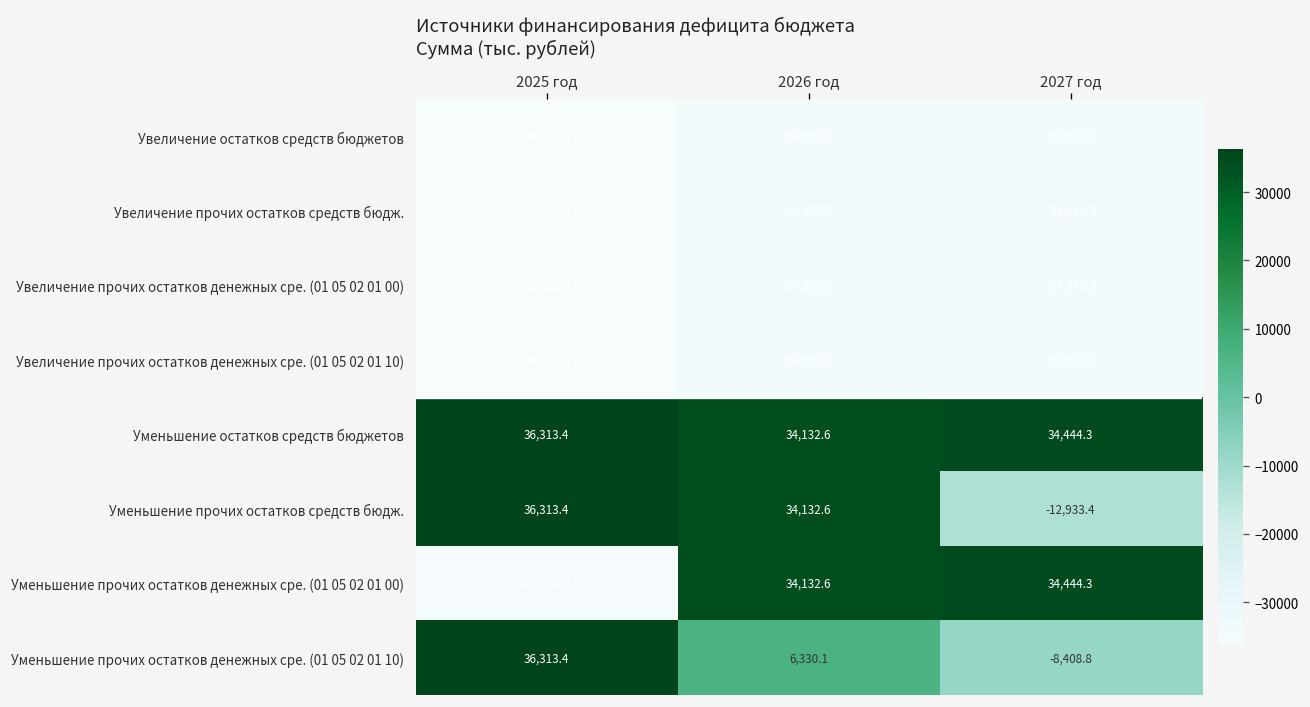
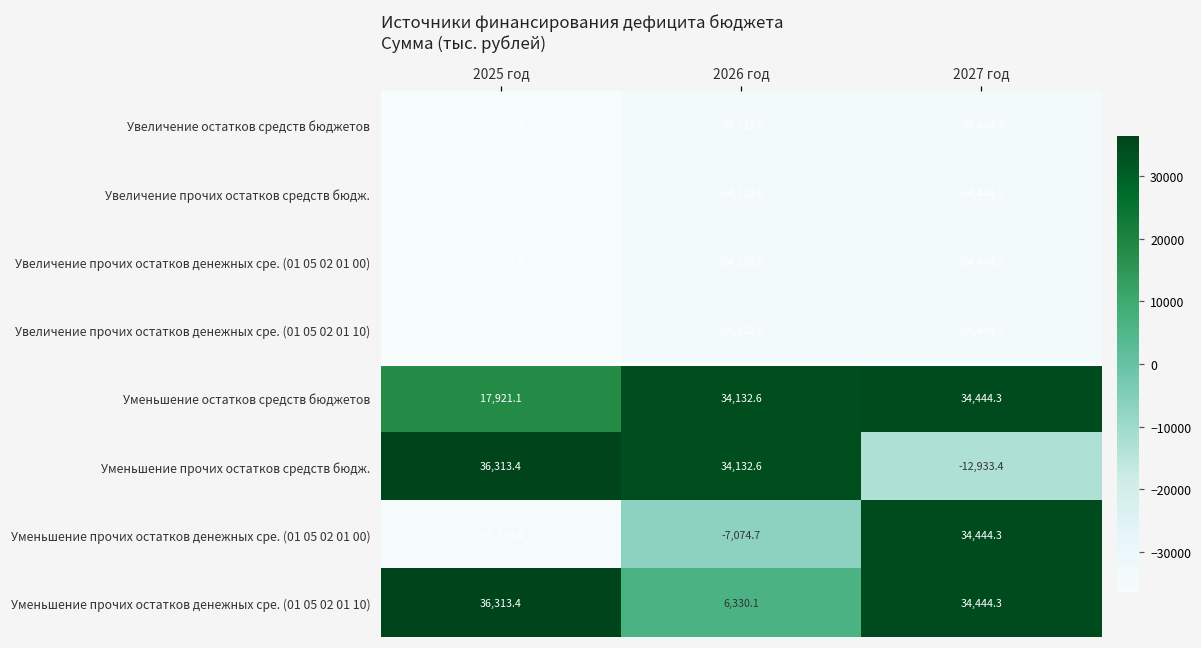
  {
    "Уменьшение остатков средств бюджетов": {
-     "2025 год": "36,313.4",
+     "2025 год": "17,921.1",
      "2026 год": "34,132.6",
      "2027 год": "34,444.3"
    },
    "Уменьшение прочих остатков средств бюдж.": {
      "2025 год": "36,313.4",
      "2026 год": "34,132.6",
      "2027 год": "-12,933.4"
    },
    "Уменьшение прочих остатков денежных сре. (01 05 02 01 00)": {
-     "2026 год": "34,132.6",
+     "2026 год": "-7,074.7",
      "2027 год": "34,444.3"
    },
    "Уменьшение прочих остатков денежных сре. (01 05 02 01 10)": {
      "2025 год": "36,313.4",
      "2026 год": "6,330.1",
-     "2027 год": "-8,408.8"
+     "2027 год": "34,444.3"
    }
  }
